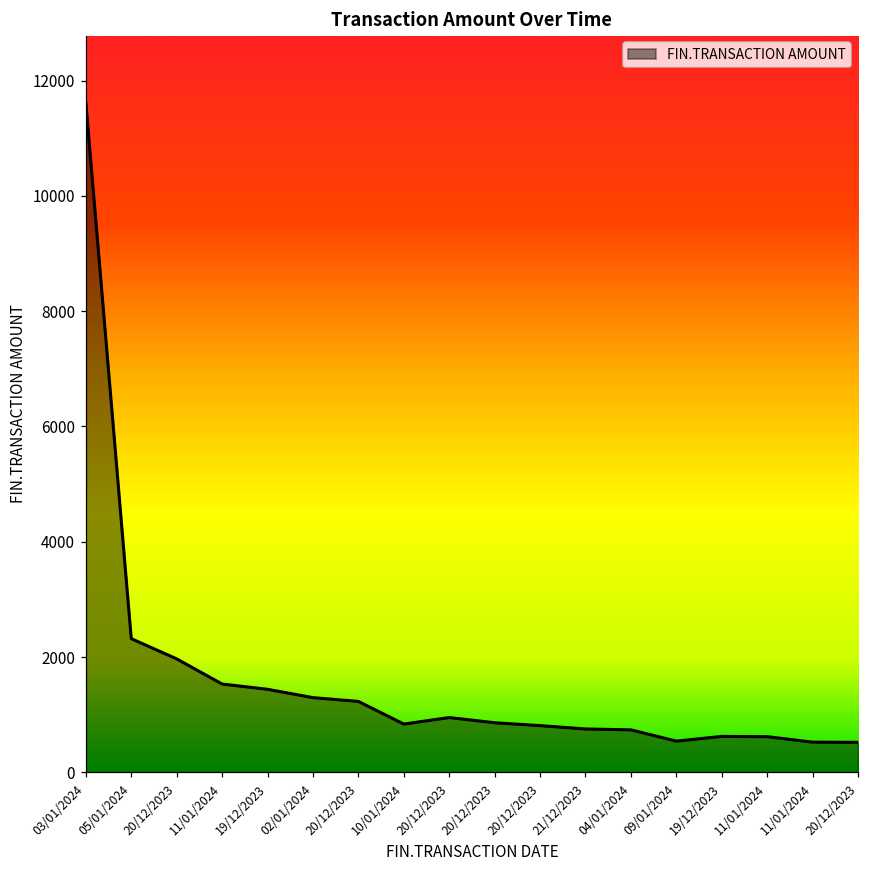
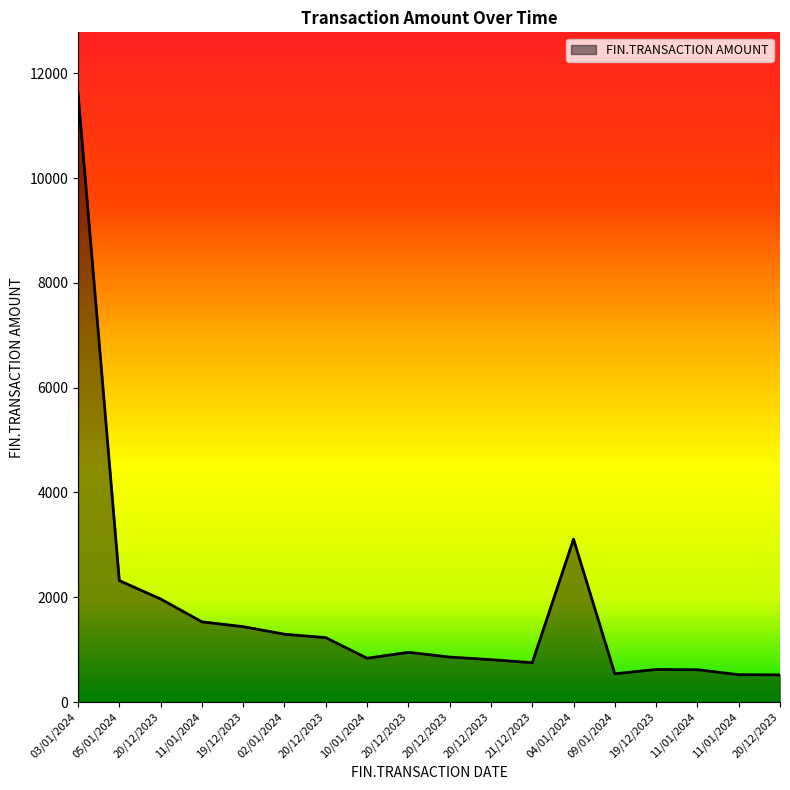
  {
    "03/01/2024": 11600,
    "05/01/2024": 2300,
    "02/01/2024": 1300,
    "10/01/2024": 800,
    "21/12/2023": 800,
-   "04/01/2024": 700,
+   "04/01/2024": 3100,
    "09/01/2024": 500
  }
